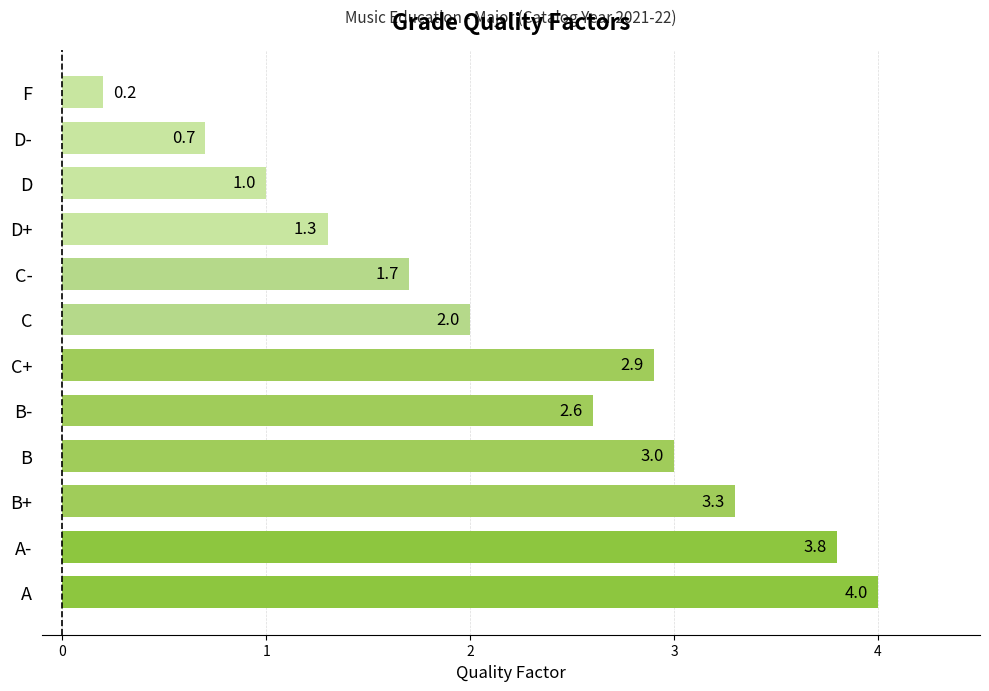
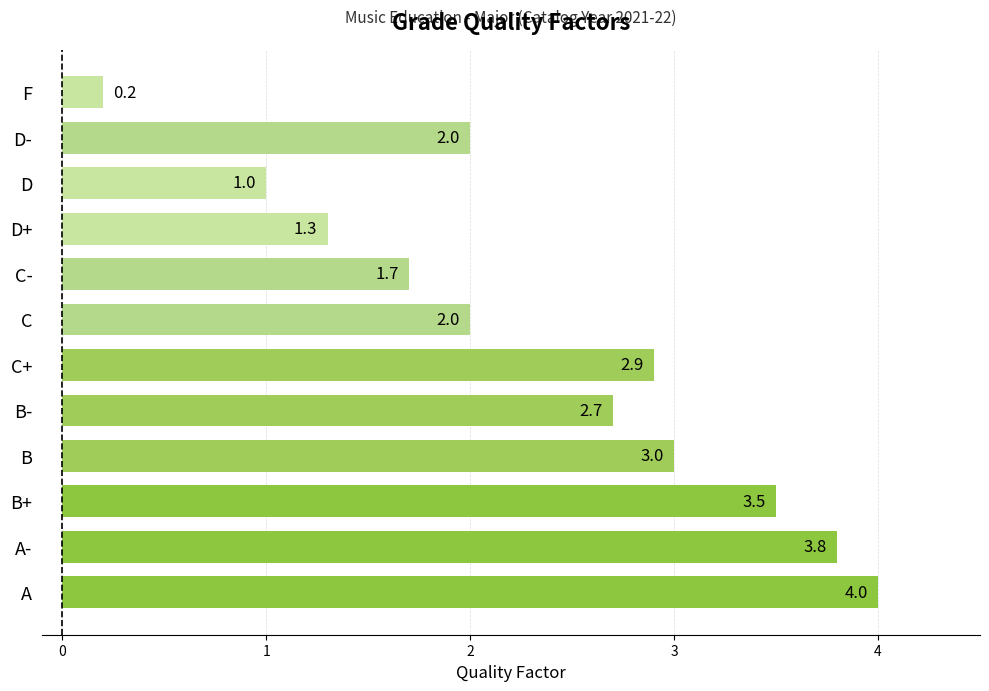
  {
    "F": 0.2,
-   "D-": 0.7,
+   "D-": 2.0,
    "D": 1.0,
    "D+": 1.3,
    "C-": 1.7,
    "C": 2.0,
    "C+": 2.9,
-   "B-": 2.6,
+   "B-": 2.7,
    "B": 3.0,
-   "B+": 3.3,
+   "B+": 3.5,
    "A-": 3.8,
    "A": 4.0
  }
